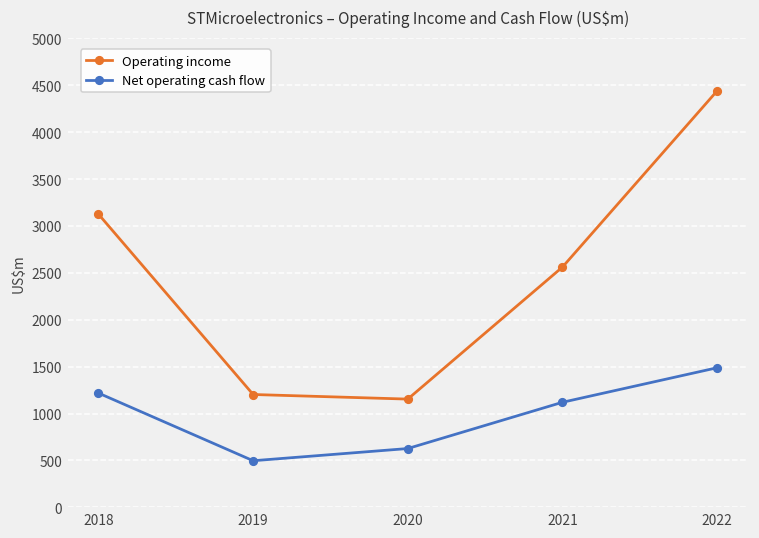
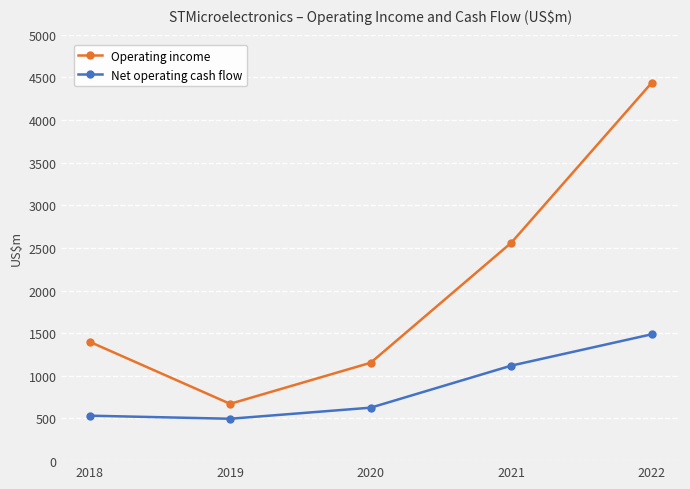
  {
    "Operating income": {
-     "2018": 3100,
-     "2019": 1200,
+     "2018": 1400,
+     "2019": 700,
      "2020": 1200,
      "2021": 2600,
      "2022": 4400
    },
    "Net operating cash flow": {
-     "2018": 1200,
+     "2018": 500,
      "2019": 500,
      "2020": 600,
      "2021": 1100,
      "2022": 1500
    }
  }
